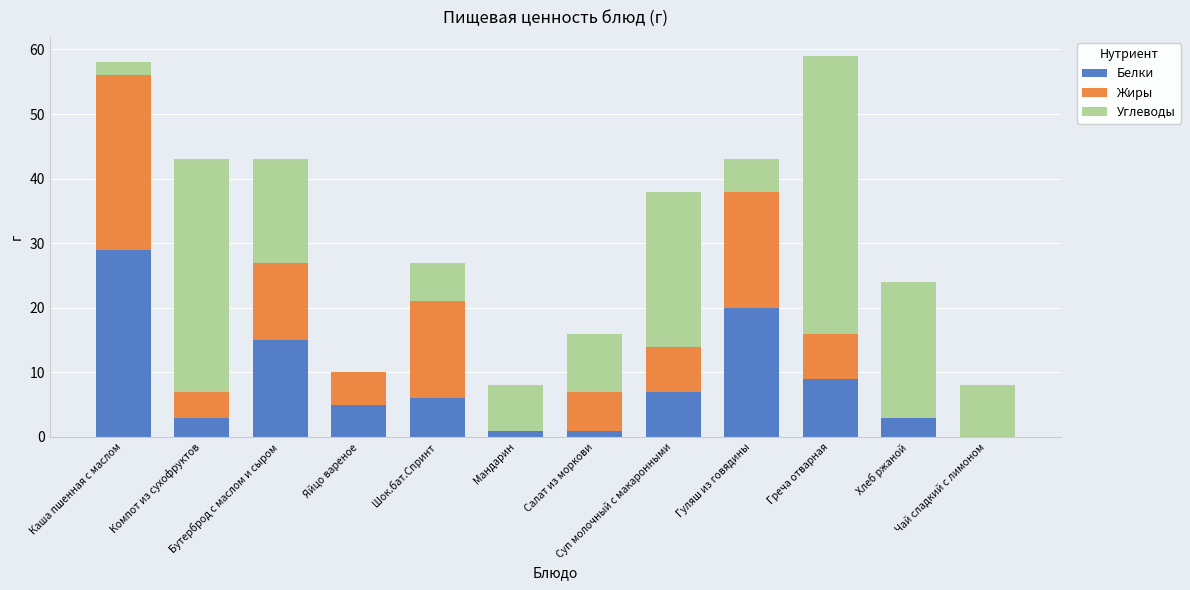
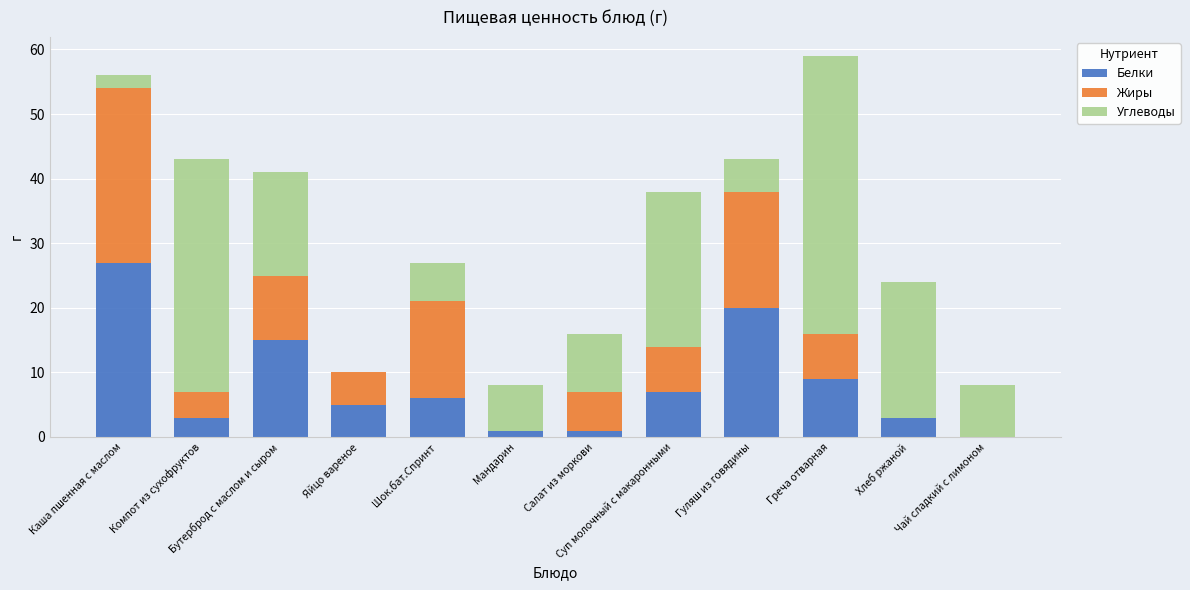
  {
    "Белки": {
-     "Каша пшенная с маслом": 29,
+     "Каша пшенная с маслом": 27,
      "Компот из сухофруктов": 3,
      "Бутерброд с маслом и сыром": 15,
      "Яйцо вареное": 5,
      "Шок.бат.Спринт": 6,
      "Мандарин": 1,
      "Салат из моркови": 1,
      "Суп молочный с макаронными": 7,
      "Гуляш из говядины": 20,
      "Греча отварная": 9,
      "Хлеб ржаной": 3,
      "Чай сладкий с лимоном": 0
    },
    "Жиры": {
      "Каша пшенная с маслом": 27,
      "Компот из сухофруктов": 4,
-     "Бутерброд с маслом и сыром": 12,
+     "Бутерброд с маслом и сыром": 10,
      "Яйцо вареное": 5,
      "Шок.бат.Спринт": 15,
      "Мандарин": 0,
      "Салат из моркови": 6,
      "Суп молочный с макаронными": 7,
      "Гуляш из говядины": 18,
      "Греча отварная": 7,
      "Хлеб ржаной": 0,
      "Чай сладкий с лимоном": 0
    },
    "Углеводы": {
      "Каша пшенная с маслом": 2,
      "Компот из сухофруктов": 36,
      "Бутерброд с маслом и сыром": 16,
      "Яйцо вареное": 0,
      "Шок.бат.Спринт": 6,
      "Мандарин": 7,
      "Салат из моркови": 9,
      "Суп молочный с макаронными": 24,
      "Гуляш из говядины": 5,
      "Греча отварная": 43,
      "Хлеб ржаной": 21,
      "Чай сладкий с лимоном": 8
    }
  }
